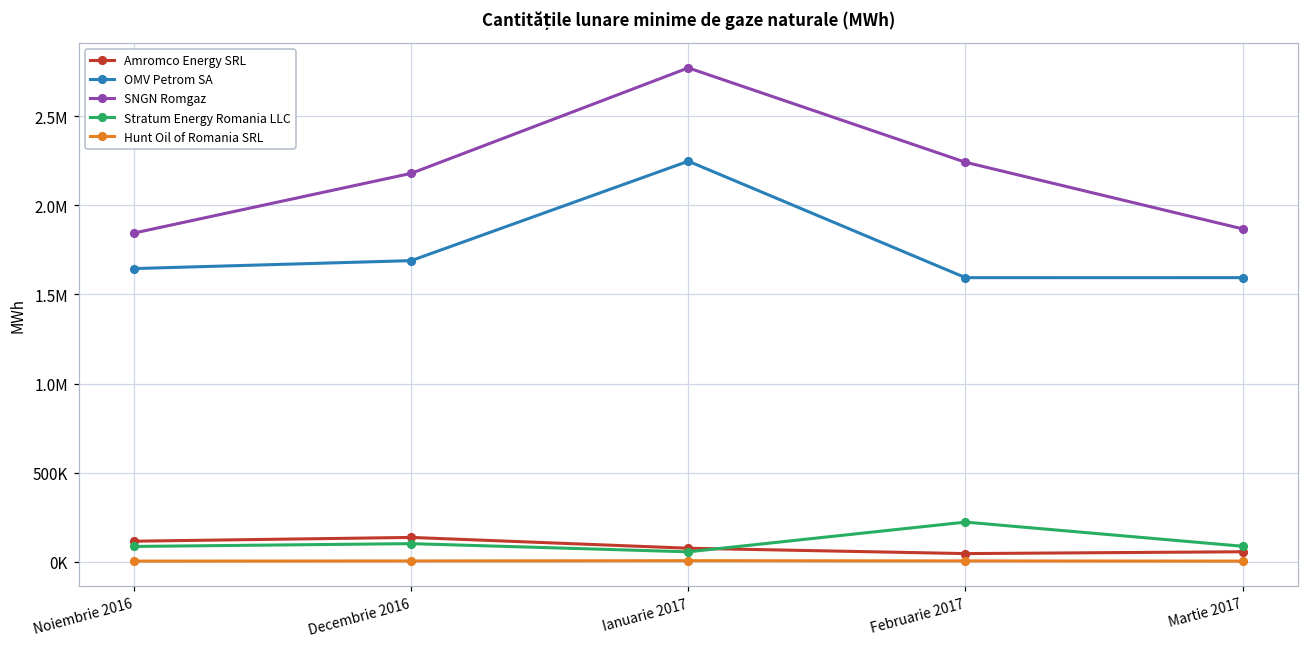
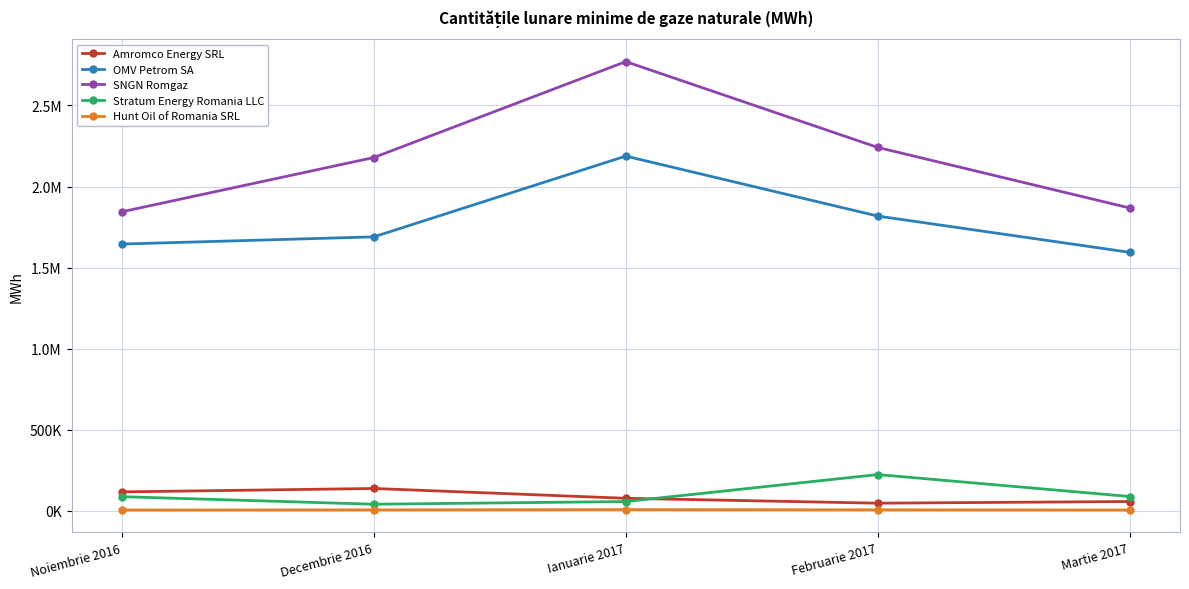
  {
    "Amromco Energy SRL": {
      "Noiembrie 2016": 120000,
      "Decembrie 2016": 140000,
      "Ianuarie 2017": 80000,
      "Februarie 2017": 50000,
      "Martie 2017": 60000
    },
    "OMV Petrom SA": {
      "Noiembrie 2016": 1650000,
      "Decembrie 2016": 1690000,
-     "Ianuarie 2017": 2250000,
-     "Februarie 2017": 1590000,
+     "Ianuarie 2017": 2190000,
+     "Februarie 2017": 1820000,
      "Martie 2017": 1590000
    },
    "SNGN Romgaz": {
      "Noiembrie 2016": 1840000,
      "Decembrie 2016": 2180000,
      "Ianuarie 2017": 2770000,
      "Februarie 2017": 2240000,
      "Martie 2017": 1870000
    },
    "Stratum Energy Romania LLC": {
      "Noiembrie 2016": 90000,
-     "Decembrie 2016": 100000,
+     "Decembrie 2016": 40000,
      "Ianuarie 2017": 60000,
      "Februarie 2017": 220000,
      "Martie 2017": 90000
    },
    "Hunt Oil of Romania SRL": {
      "Noiembrie 2016": 0,
      "Decembrie 2016": 10000,
      "Ianuarie 2017": 10000,
      "Februarie 2017": 10000,
      "Martie 2017": 0
    }
  }
